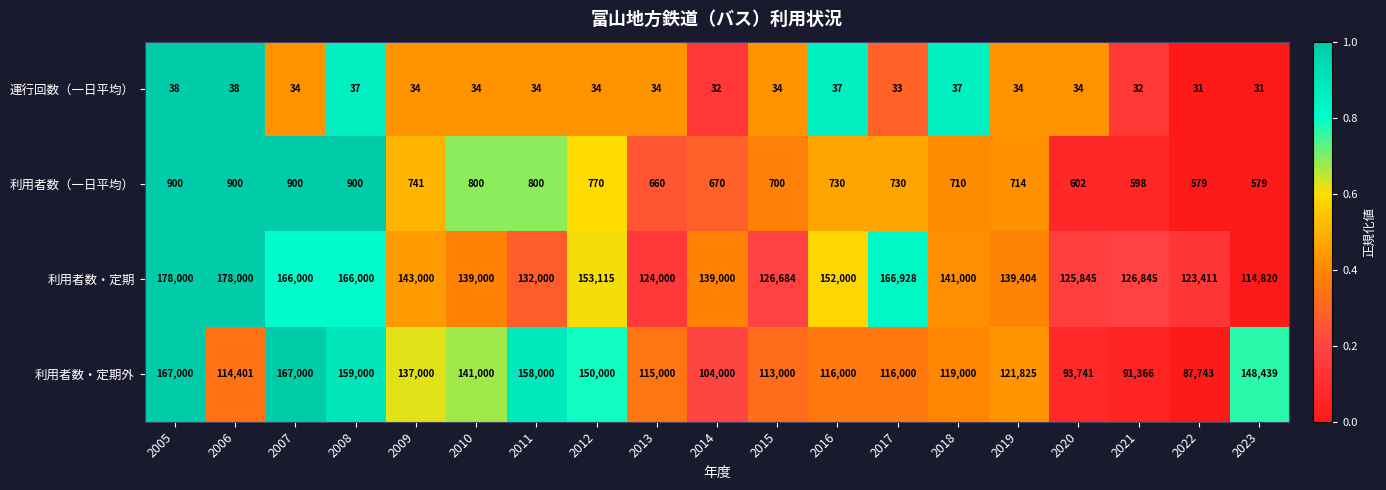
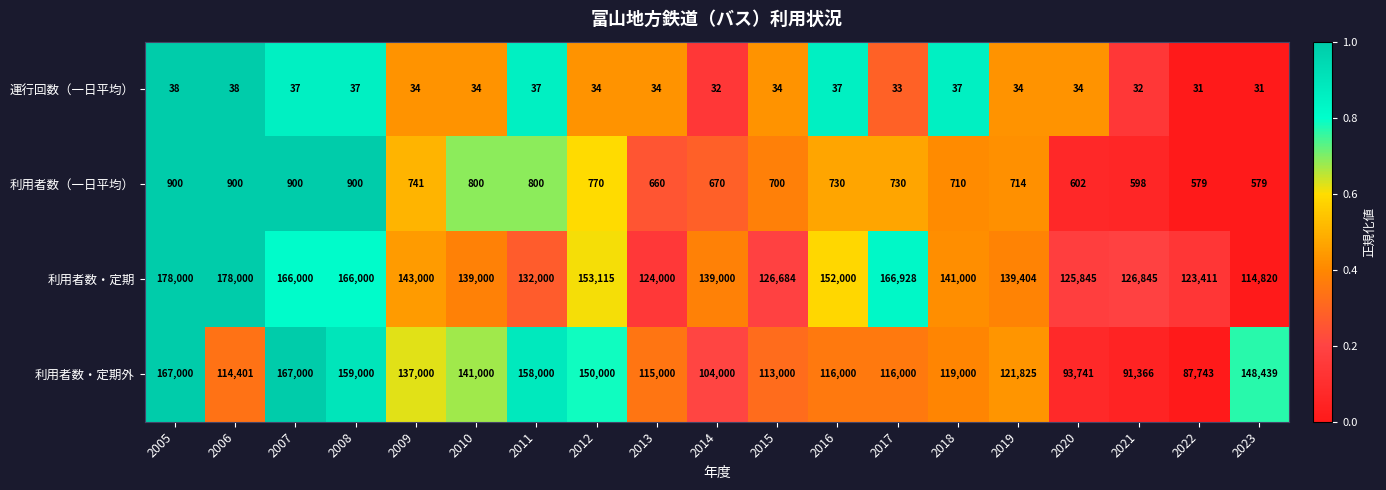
  {
    "運行回数（一日平均）": {
      "2005": "38",
      "2006": "38",
-     "2007": "34",
+     "2007": "37",
      "2008": "37",
      "2009": "34",
      "2010": "34",
-     "2011": "34",
+     "2011": "37",
      "2012": "34",
      "2013": "34",
      "2014": "32",
      "2015": "34",
      "2016": "37",
      "2017": "33",
      "2018": "37",
      "2019": "34",
      "2020": "34",
      "2021": "32",
      "2022": "31",
      "2023": "31"
    },
    "利用者数（一日平均）": {
      "2005": "900",
      "2006": "900",
      "2007": "900",
      "2008": "900",
      "2009": "741",
      "2010": "800",
      "2011": "800",
      "2012": "770",
      "2013": "660",
      "2014": "670",
      "2015": "700",
      "2016": "730",
      "2017": "730",
      "2018": "710",
      "2019": "714",
      "2020": "602",
      "2021": "598",
      "2022": "579",
      "2023": "579"
    },
    "利用者数・定期": {
      "2005": "178,000",
      "2006": "178,000",
      "2007": "166,000",
      "2008": "166,000",
      "2009": "143,000",
      "2010": "139,000",
      "2011": "132,000",
      "2012": "153,115",
      "2013": "124,000",
      "2014": "139,000",
      "2015": "126,684",
      "2016": "152,000",
      "2017": "166,928",
      "2018": "141,000",
      "2019": "139,404",
      "2020": "125,845",
      "2021": "126,845",
      "2022": "123,411",
      "2023": "114,820"
    },
    "利用者数・定期外": {
      "2005": "167,000",
      "2006": "114,401",
      "2007": "167,000",
      "2008": "159,000",
      "2009": "137,000",
      "2010": "141,000",
      "2011": "158,000",
      "2012": "150,000",
      "2013": "115,000",
      "2014": "104,000",
      "2015": "113,000",
      "2016": "116,000",
      "2017": "116,000",
      "2018": "119,000",
      "2019": "121,825",
      "2020": "93,741",
      "2021": "91,366",
      "2022": "87,743",
      "2023": "148,439"
    }
  }
